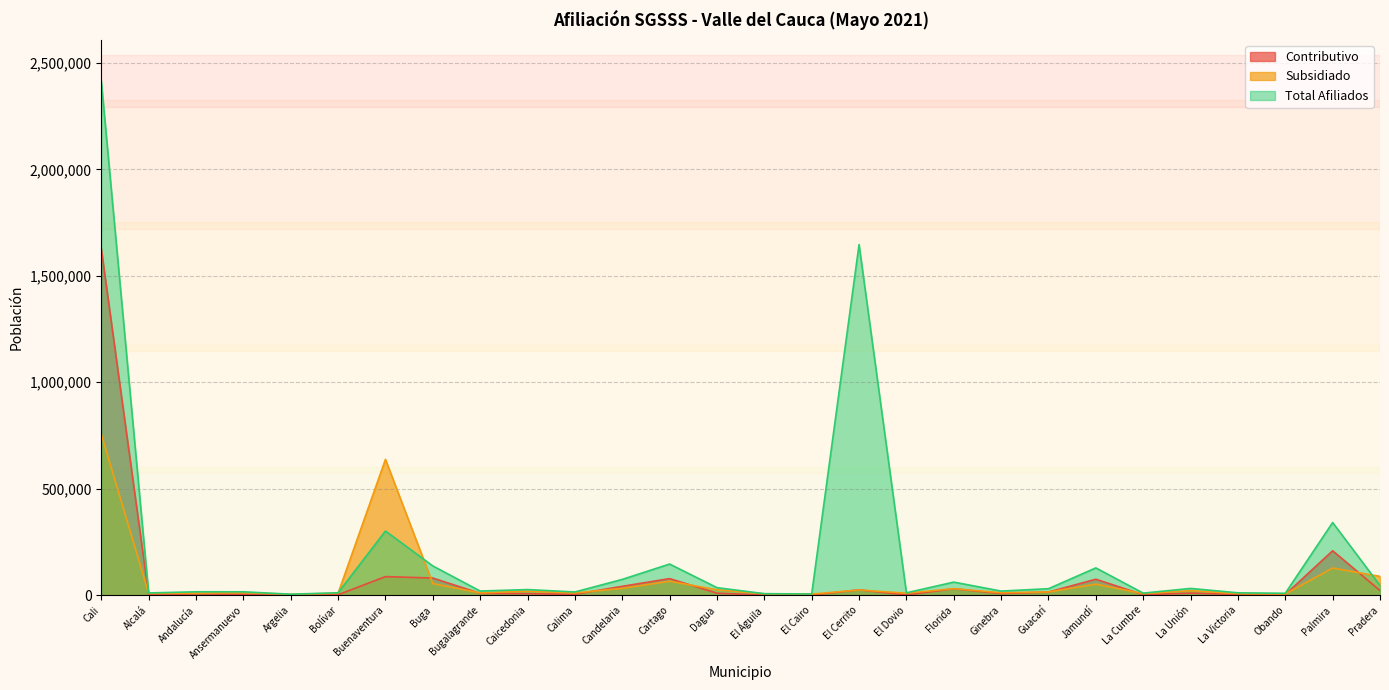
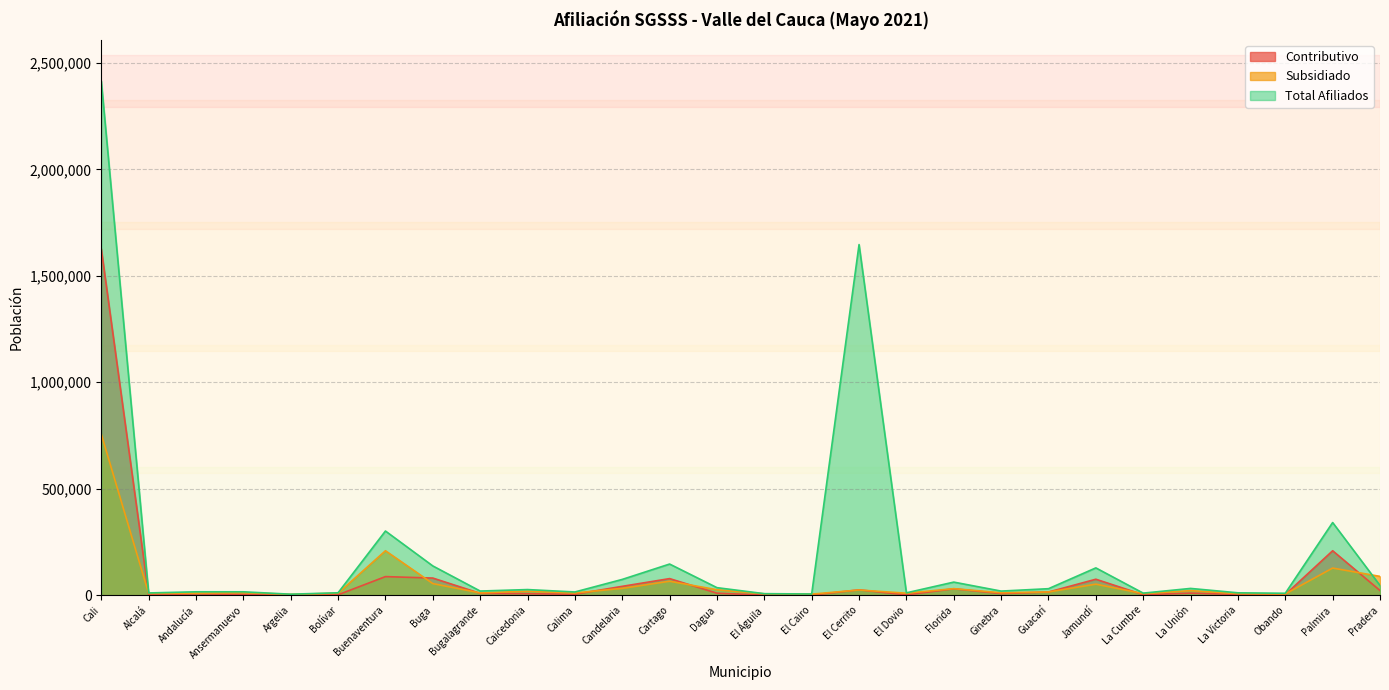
  {
    "Contributivo": {
      "Cali": "1,630,000",
      "Buenaventura": "90,000",
      "Buga": "80,000",
      "Cartago": "80,000",
      "Dagua": "10,000",
      "Jamundí": "80,000",
      "Palmira": "210,000",
      "Pradera": "20,000"
    },
    "Subsidiado": {
      "Cali": "760,000",
-     "Buenaventura": "640,000",
+     "Buenaventura": "210,000",
      "Buga": "50,000",
      "Cartago": "70,000",
      "Jamundí": "50,000",
      "Palmira": "130,000",
      "Pradera": "90,000"
    },
    "Total Afiliados": {
      "Cali": "2,410,000",
      "Buenaventura": "300,000",
      "Buga": "140,000",
      "Candelaria": "70,000",
      "Cartago": "150,000",
      "El Cerrito": "1,650,000",
      "Florida": "60,000",
      "Guacarí": "30,000",
      "Jamundí": "130,000",
      "Palmira": "340,000",
      "Pradera": "50,000"
    }
  }
